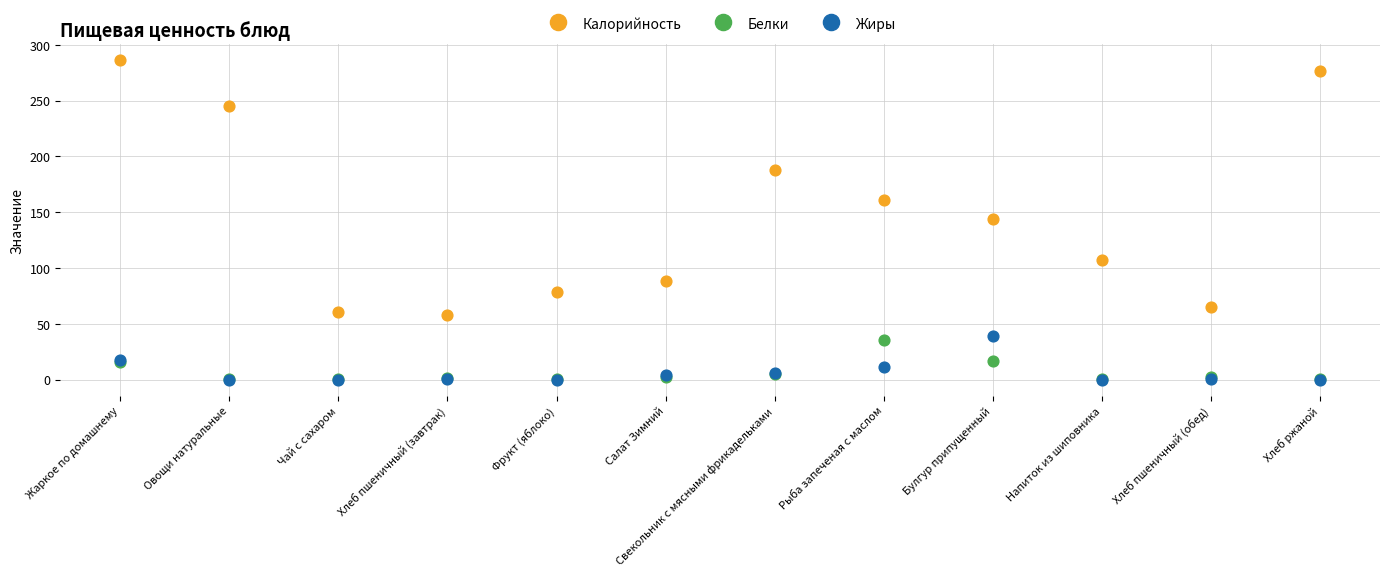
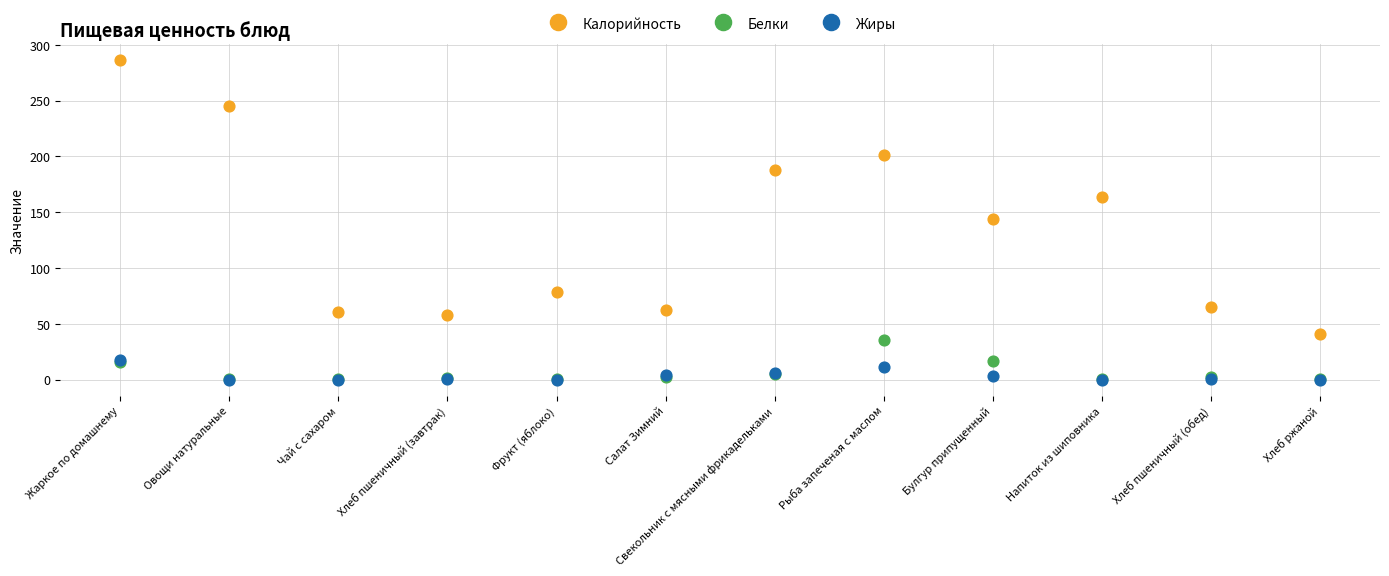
  {
    "Калорийность": {
-     "Салат Зимний": 88,
-     "Рыба запеченая с маслом": 161,
-     "Напиток из шиповника": 107,
-     "Хлеб ржаной": 277
+     "Салат Зимний": 62,
+     "Рыба запеченая с маслом": 201,
+     "Напиток из шиповника": 164,
+     "Хлеб ржаной": 41
    },
    "Жиры": {
-     "Булгур припущенный": 39
+     "Булгур припущенный": 3
    }
  }
